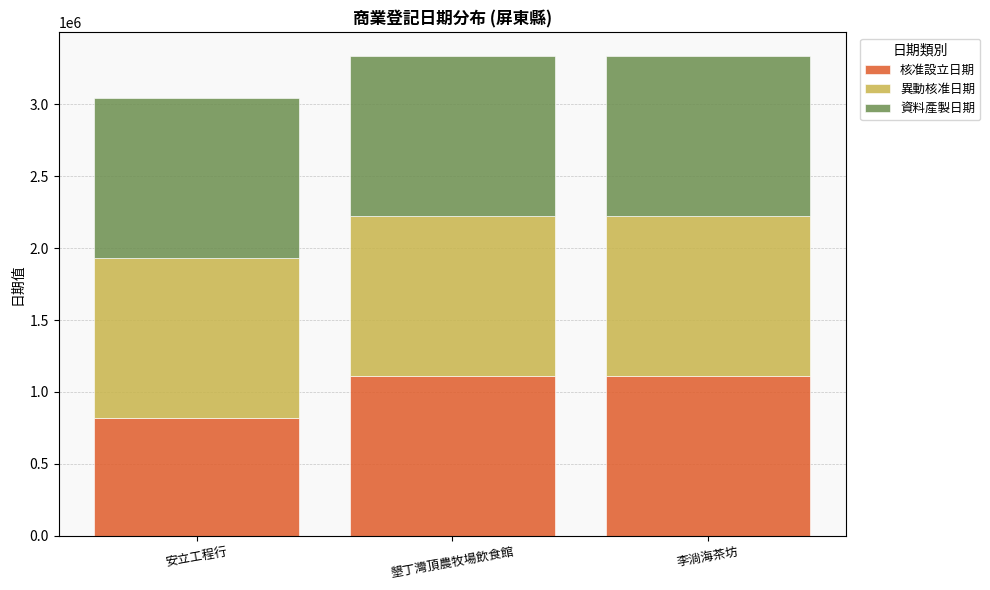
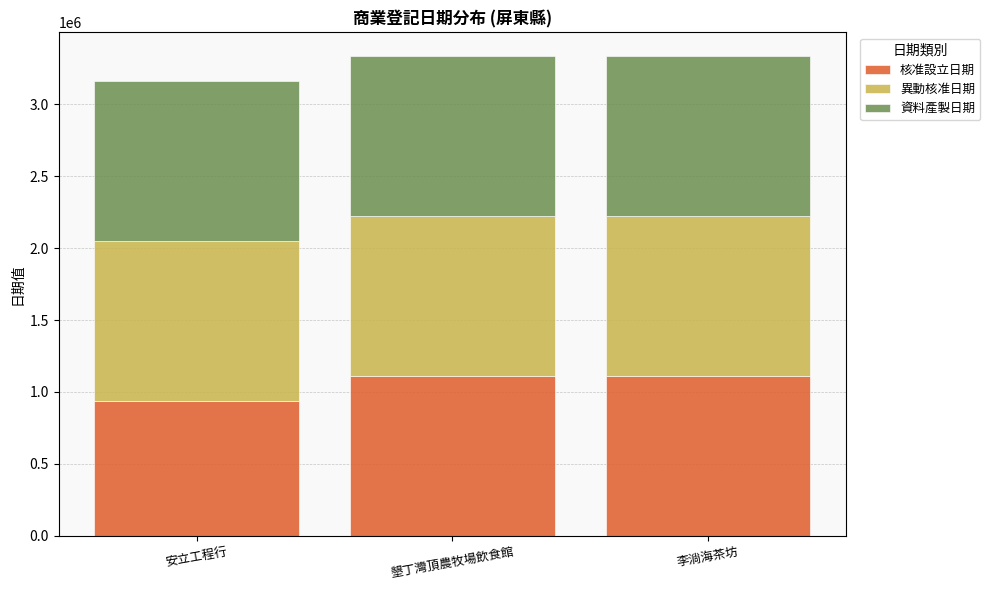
  {
    "核准設立日期": {
-     "安立工程行": 820000,
+     "安立工程行": 940000,
      "墾丁灣頂農牧場飲食館": 1110000,
      "李淌海茶坊": 1110000
    },
    "異動核准日期": {
      "安立工程行": 1110000,
      "墾丁灣頂農牧場飲食館": 1110000,
      "李淌海茶坊": 1110000
    },
    "資料產製日期": {
      "安立工程行": 1110000,
      "墾丁灣頂農牧場飲食館": 1110000,
      "李淌海茶坊": 1110000
    }
  }
